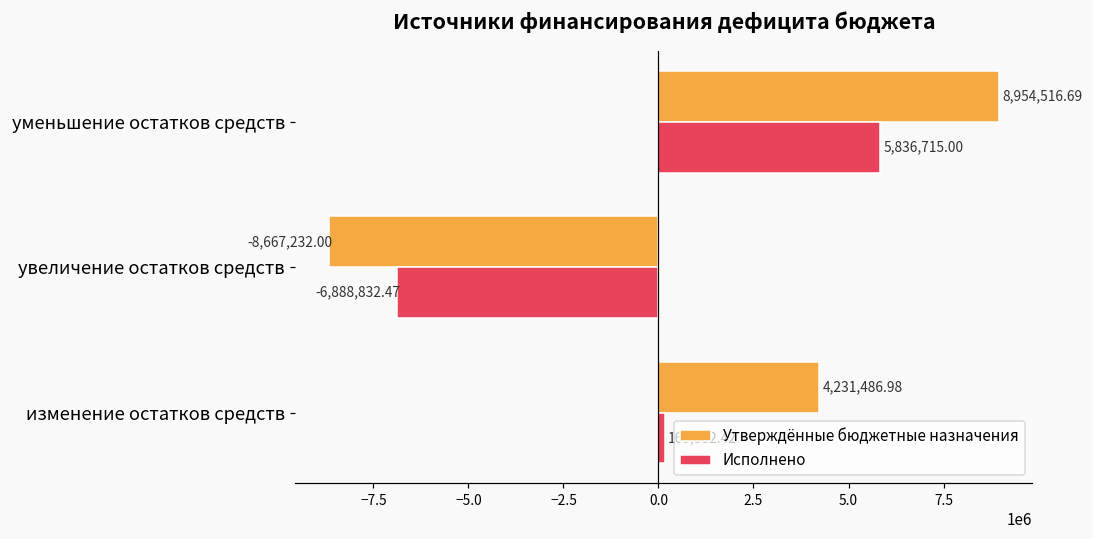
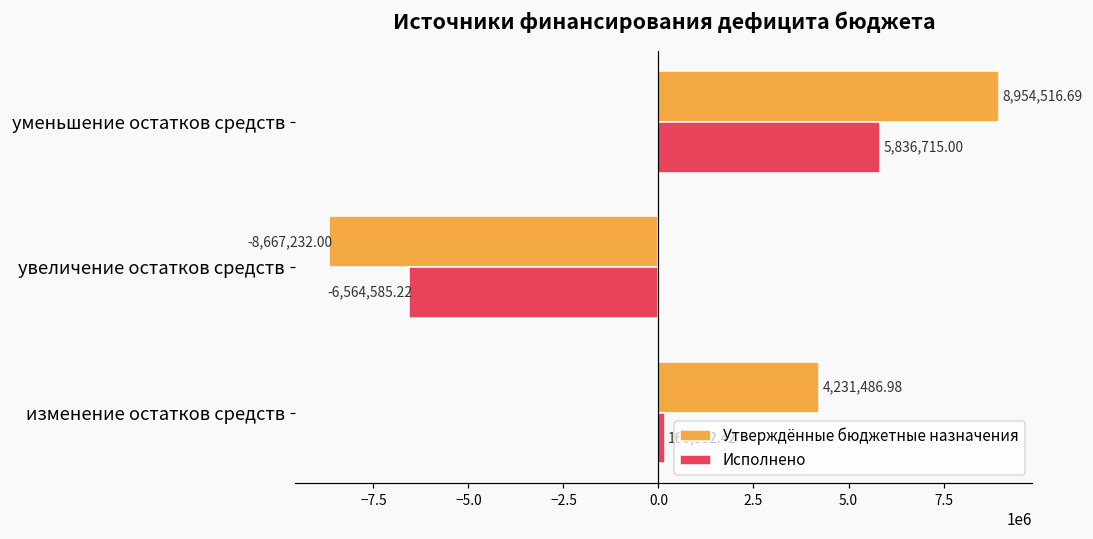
  {
    "Утверждённые бюджетные назначения": {
      "уменьшение остатков средств": "8,954,516.69",
      "увеличение остатков средств": "-8,667,232.00",
      "изменение остатков средств": "4,231,486.98"
    },
    "Исполнено": {
      "уменьшение остатков средств": "5,836,715.00",
-     "увеличение остатков средств": "-6,888,832.47"
+     "увеличение остатков средств": "-6,564,585.22"
    }
  }
